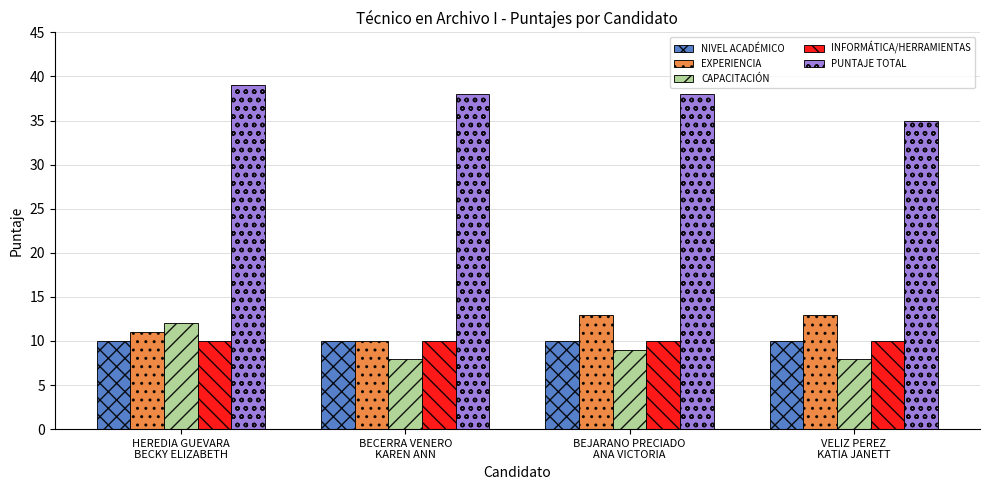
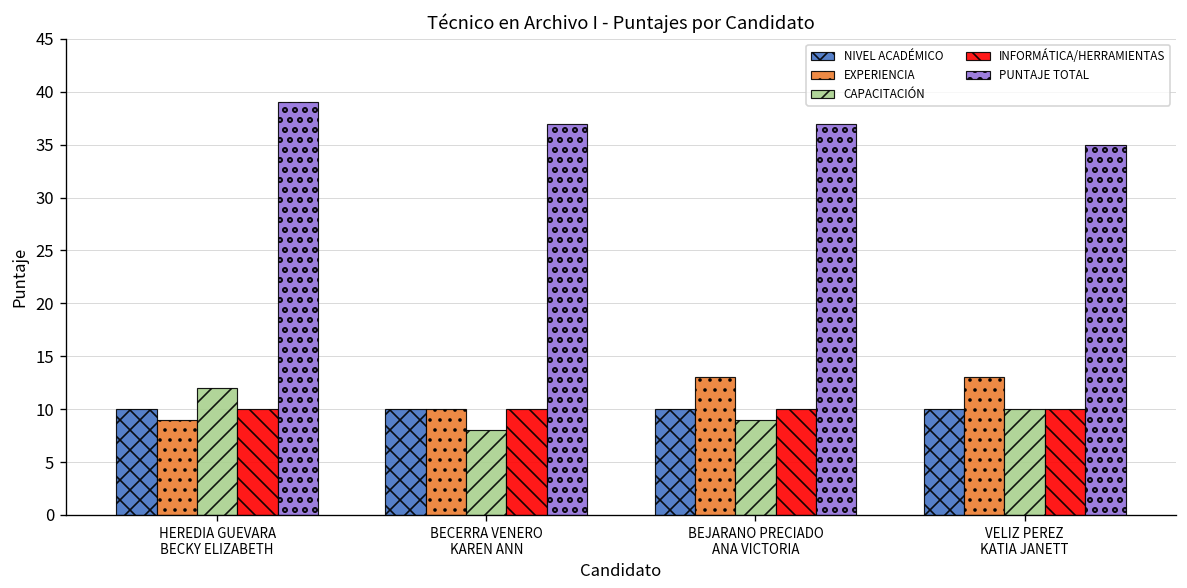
  {
    "NIVEL ACADÉMICO": {
      "HEREDIA GUEVARA BECKY ELIZABETH": 10,
      "BECERRA VENERO KAREN ANN": 10,
      "BEJARANO PRECIADO ANA VICTORIA": 10,
      "VELIZ PEREZ KATIA JANETT": 10
    },
    "EXPERIENCIA": {
-     "HEREDIA GUEVARA BECKY ELIZABETH": 11,
+     "HEREDIA GUEVARA BECKY ELIZABETH": 9,
      "BECERRA VENERO KAREN ANN": 10,
      "BEJARANO PRECIADO ANA VICTORIA": 13,
      "VELIZ PEREZ KATIA JANETT": 13
    },
    "CAPACITACIÓN": {
      "HEREDIA GUEVARA BECKY ELIZABETH": 12,
      "BECERRA VENERO KAREN ANN": 8,
      "BEJARANO PRECIADO ANA VICTORIA": 9,
-     "VELIZ PEREZ KATIA JANETT": 8
+     "VELIZ PEREZ KATIA JANETT": 10
    },
    "INFORMÁTICA/HERRAMIENTAS": {
      "HEREDIA GUEVARA BECKY ELIZABETH": 10,
      "BECERRA VENERO KAREN ANN": 10,
      "BEJARANO PRECIADO ANA VICTORIA": 10,
      "VELIZ PEREZ KATIA JANETT": 10
    },
    "PUNTAJE TOTAL": {
      "HEREDIA GUEVARA BECKY ELIZABETH": 39,
-     "BECERRA VENERO KAREN ANN": 38,
-     "BEJARANO PRECIADO ANA VICTORIA": 38,
+     "BECERRA VENERO KAREN ANN": 37,
+     "BEJARANO PRECIADO ANA VICTORIA": 37,
      "VELIZ PEREZ KATIA JANETT": 35
    }
  }
